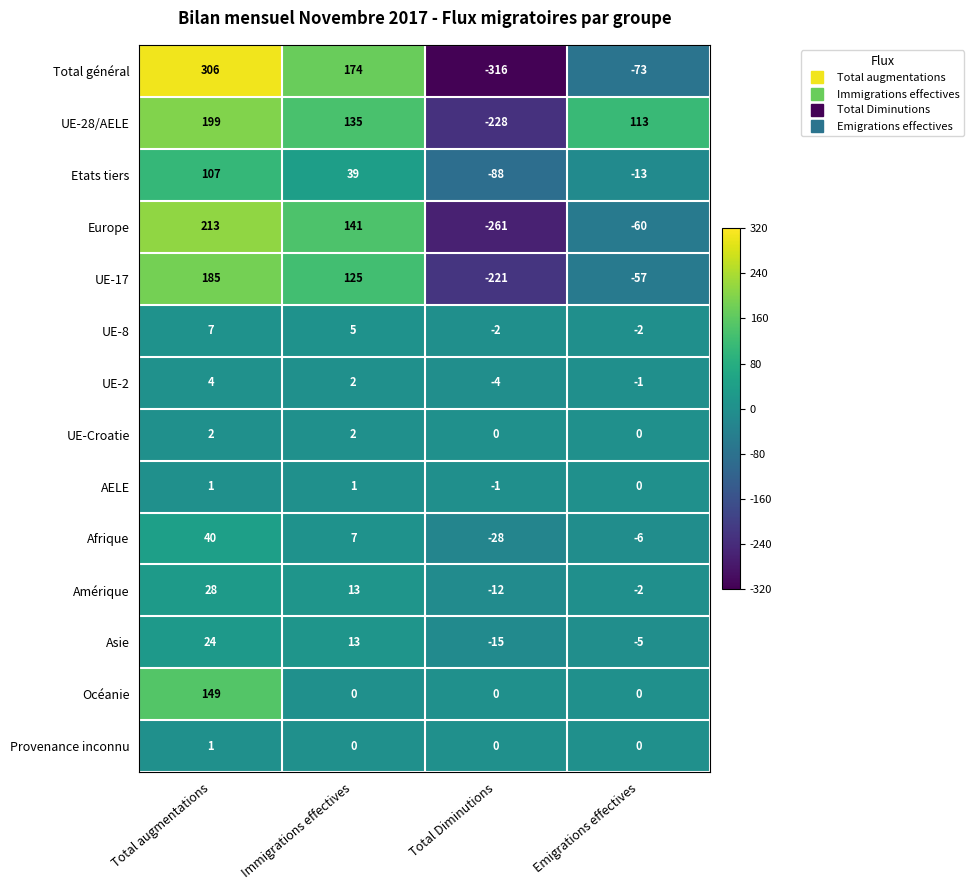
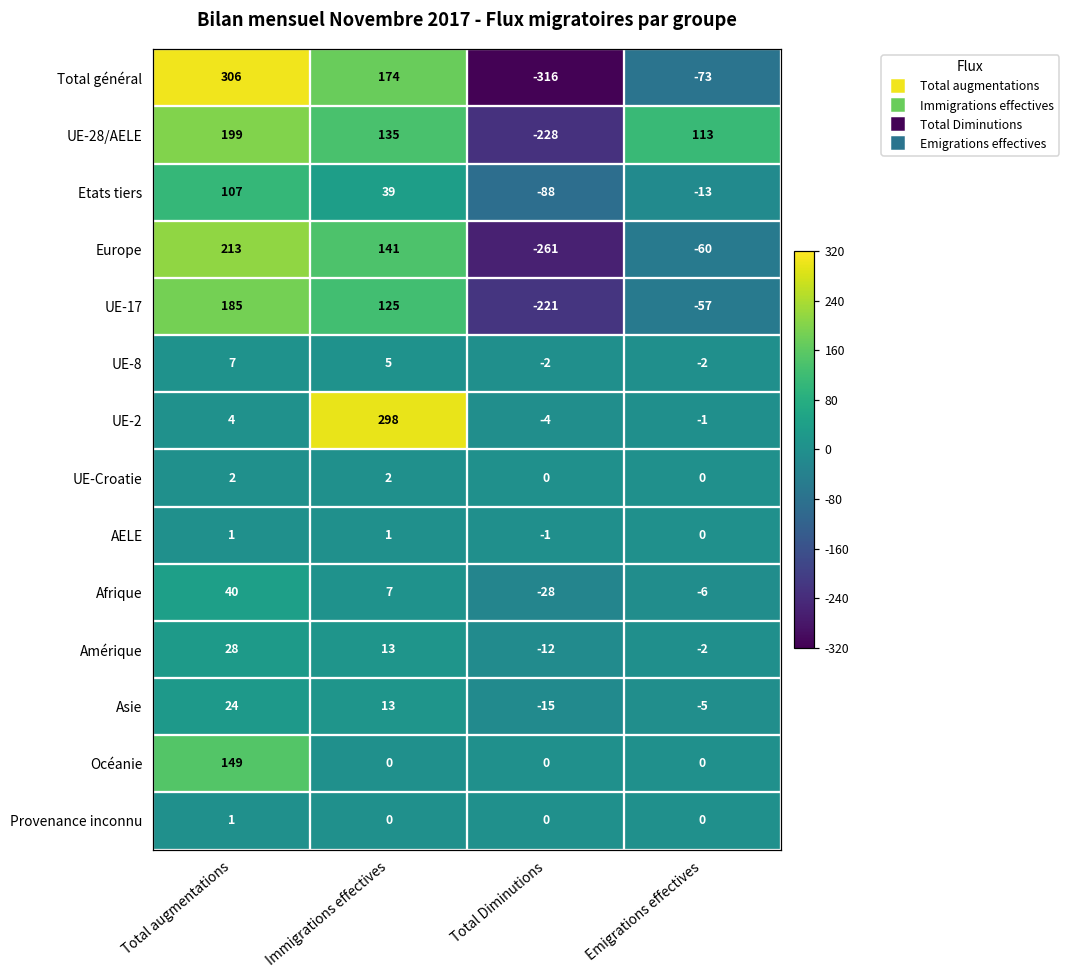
  {
    "Total général": {
      "Total augmentations": 306,
      "Immigrations effectives": 174,
      "Total Diminutions": -316,
      "Emigrations effectives": -73
    },
    "UE-28/AELE": {
      "Total augmentations": 199,
      "Immigrations effectives": 135,
      "Total Diminutions": -228,
      "Emigrations effectives": 113
    },
    "Etats tiers": {
      "Total augmentations": 107,
      "Immigrations effectives": 39,
      "Total Diminutions": -88,
      "Emigrations effectives": -13
    },
    "Europe": {
      "Total augmentations": 213,
      "Immigrations effectives": 141,
      "Total Diminutions": -261,
      "Emigrations effectives": -60
    },
    "UE-17": {
      "Total augmentations": 185,
      "Immigrations effectives": 125,
      "Total Diminutions": -221,
      "Emigrations effectives": -57
    },
    "UE-8": {
      "Total augmentations": 7,
      "Immigrations effectives": 5,
      "Total Diminutions": -2,
      "Emigrations effectives": -2
    },
    "UE-2": {
      "Total augmentations": 4,
-     "Immigrations effectives": 2,
+     "Immigrations effectives": 298,
      "Total Diminutions": -4,
      "Emigrations effectives": -1
    },
    "UE-Croatie": {
      "Total augmentations": 2,
      "Immigrations effectives": 2,
      "Total Diminutions": 0,
      "Emigrations effectives": 0
    },
    "AELE": {
      "Total augmentations": 1,
      "Immigrations effectives": 1,
      "Total Diminutions": -1,
      "Emigrations effectives": 0
    },
    "Afrique": {
      "Total augmentations": 40,
      "Immigrations effectives": 7,
      "Total Diminutions": -28,
      "Emigrations effectives": -6
    },
    "Amérique": {
      "Total augmentations": 28,
      "Immigrations effectives": 13,
      "Total Diminutions": -12,
      "Emigrations effectives": -2
    },
    "Asie": {
      "Total augmentations": 24,
      "Immigrations effectives": 13,
      "Total Diminutions": -15,
      "Emigrations effectives": -5
    },
    "Océanie": {
      "Total augmentations": 149,
      "Immigrations effectives": 0,
      "Total Diminutions": 0,
      "Emigrations effectives": 0
    },
    "Provenance inconnu": {
      "Total augmentations": 1,
      "Immigrations effectives": 0,
      "Total Diminutions": 0,
      "Emigrations effectives": 0
    }
  }
